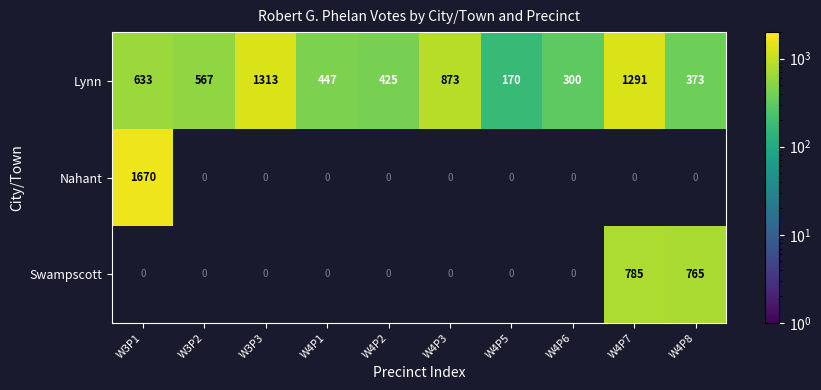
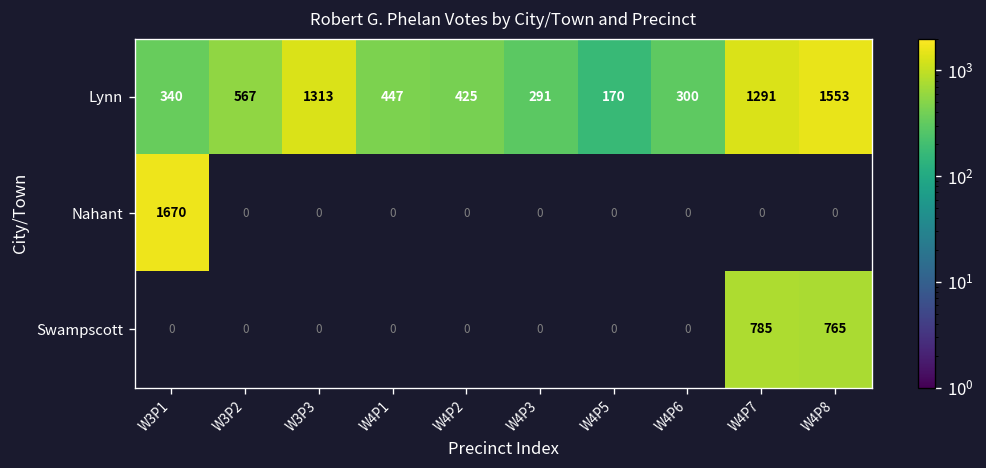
  {
    "Lynn": {
-     "W3P1": 633,
+     "W3P1": 340,
      "W3P2": 567,
      "W3P3": 1313,
      "W4P1": 447,
      "W4P2": 425,
-     "W4P3": 873,
+     "W4P3": 291,
      "W4P5": 170,
      "W4P6": 300,
      "W4P7": 1291,
-     "W4P8": 373
+     "W4P8": 1553
    },
    "Nahant": {
      "W3P1": 1670
    },
    "Swampscott": {
      "W4P7": 785,
      "W4P8": 765
    }
  }
